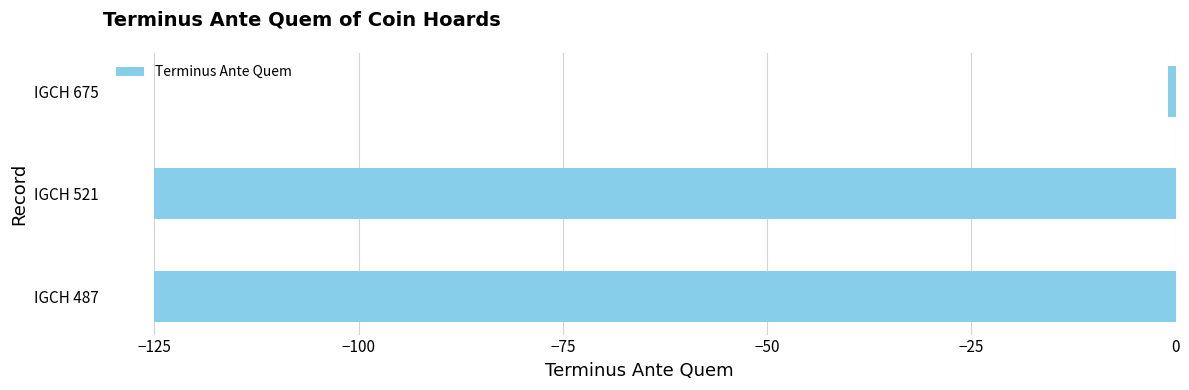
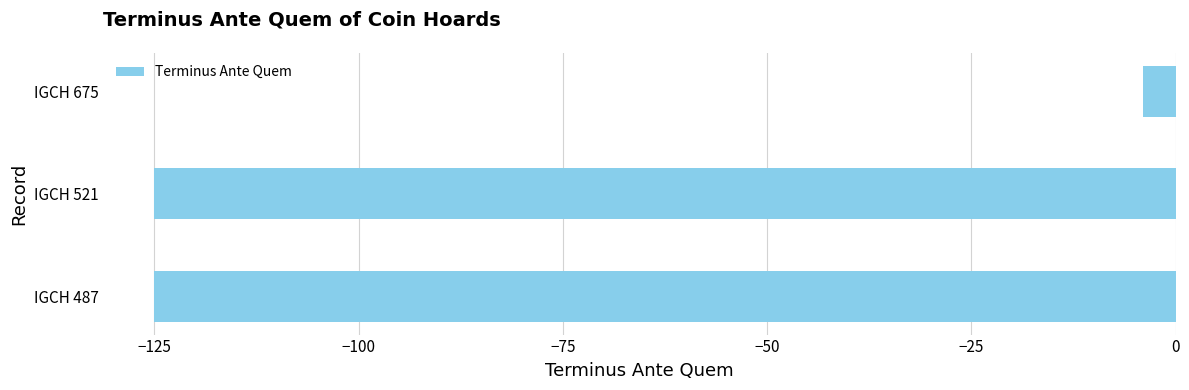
  {
-   "IGCH 675": -1,
+   "IGCH 675": -4,
    "IGCH 521": -125,
    "IGCH 487": -125
  }
